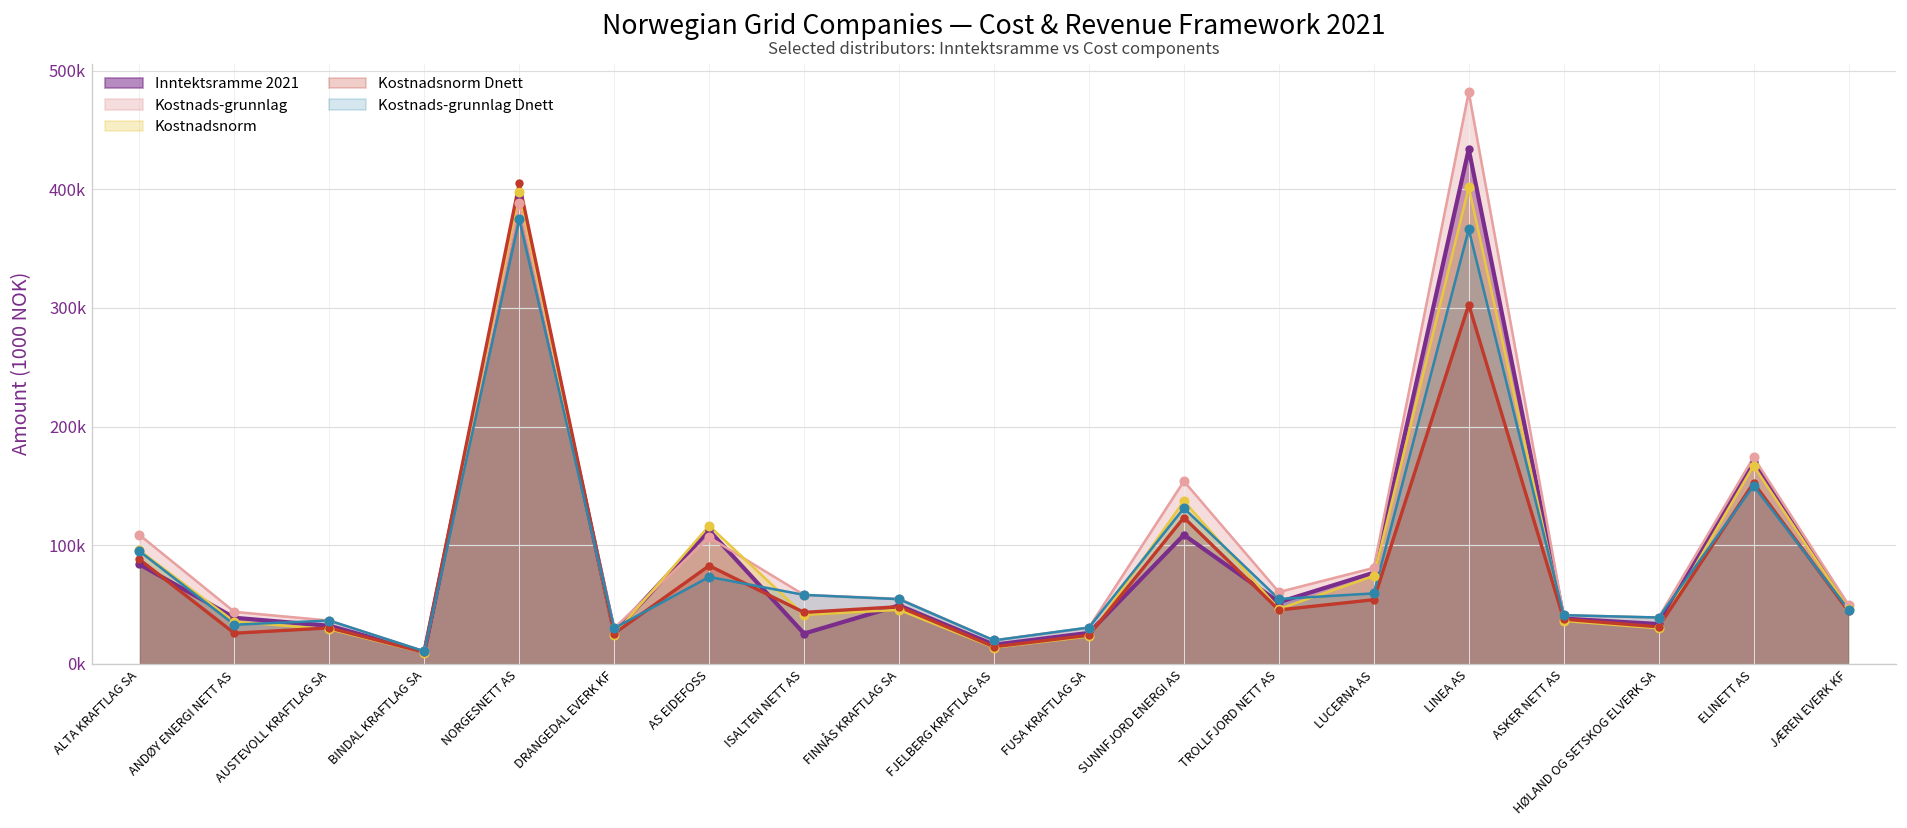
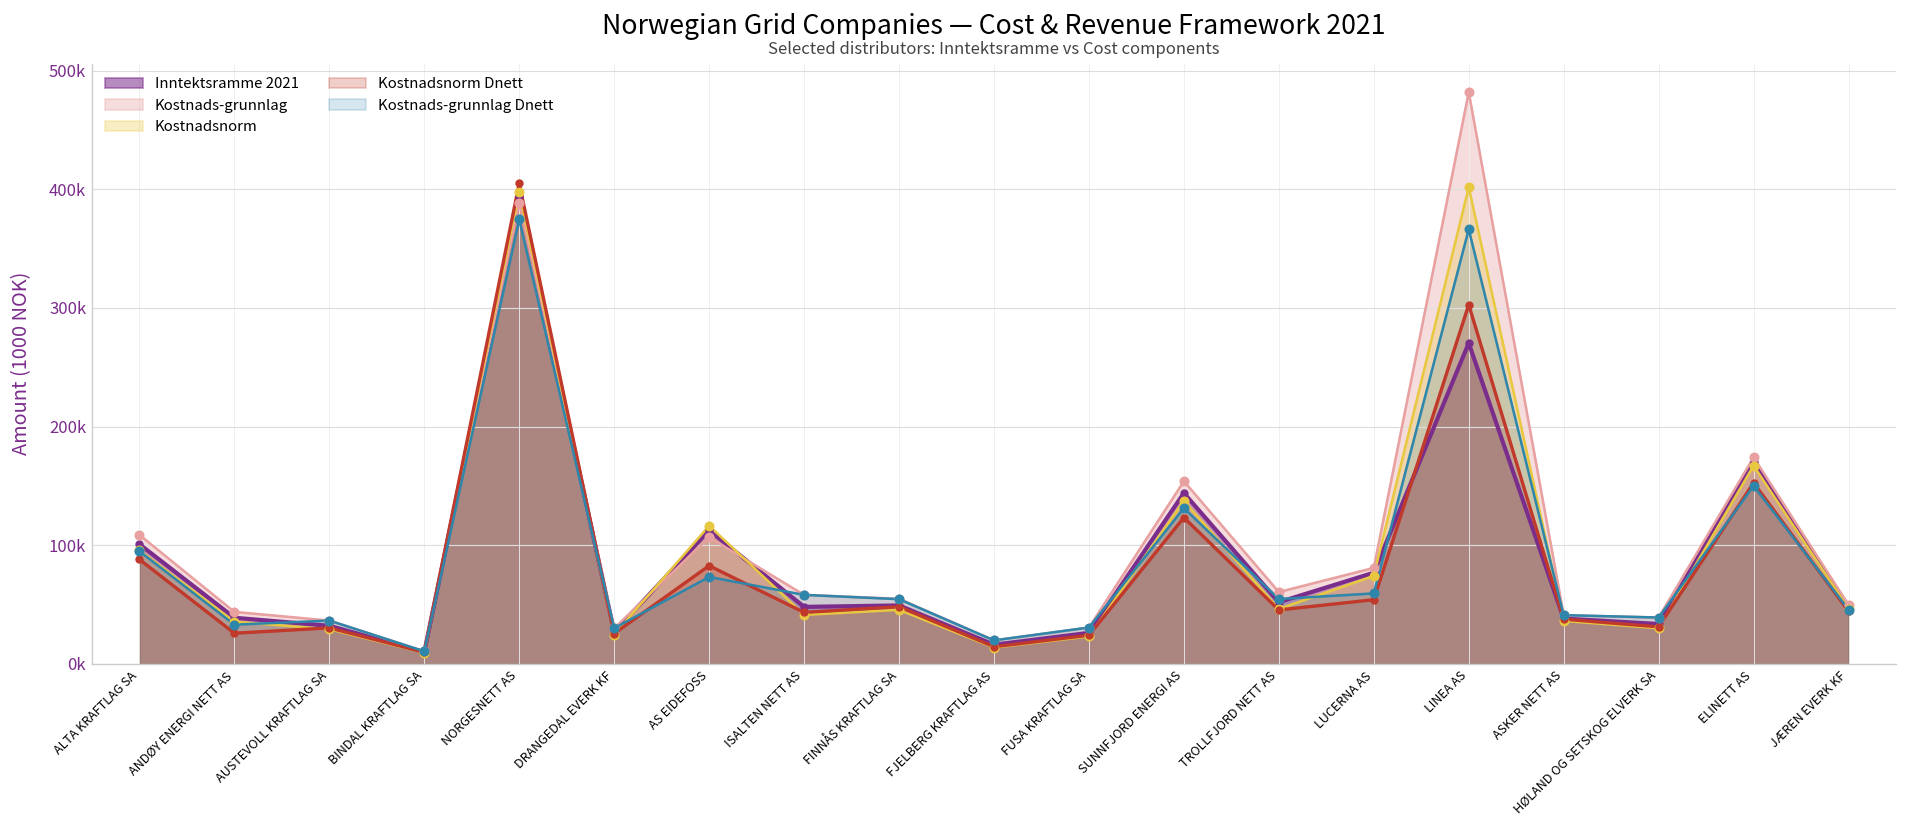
  {
    "Inntektsramme 2021": {
-     "ALTA KRAFTLAG SA": 80000,
+     "ALTA KRAFTLAG SA": 100000,
      "ANDØY ENERGI NETT AS": 40000,
      "NORGESNETT AS": 390000,
      "AS EIDEFOSS": 110000,
-     "ISALTEN NETT AS": 30000,
-     "SUNNFJORD ENERGI AS": 110000,
+     "ISALTEN NETT AS": 50000,
+     "SUNNFJORD ENERGI AS": 140000,
      "TROLLFJORD NETT AS": 50000,
      "LUCERNA AS": 80000,
-     "LINEA AS": 430000,
+     "LINEA AS": 270000,
      "ELINETT AS": 170000
    }
  }
